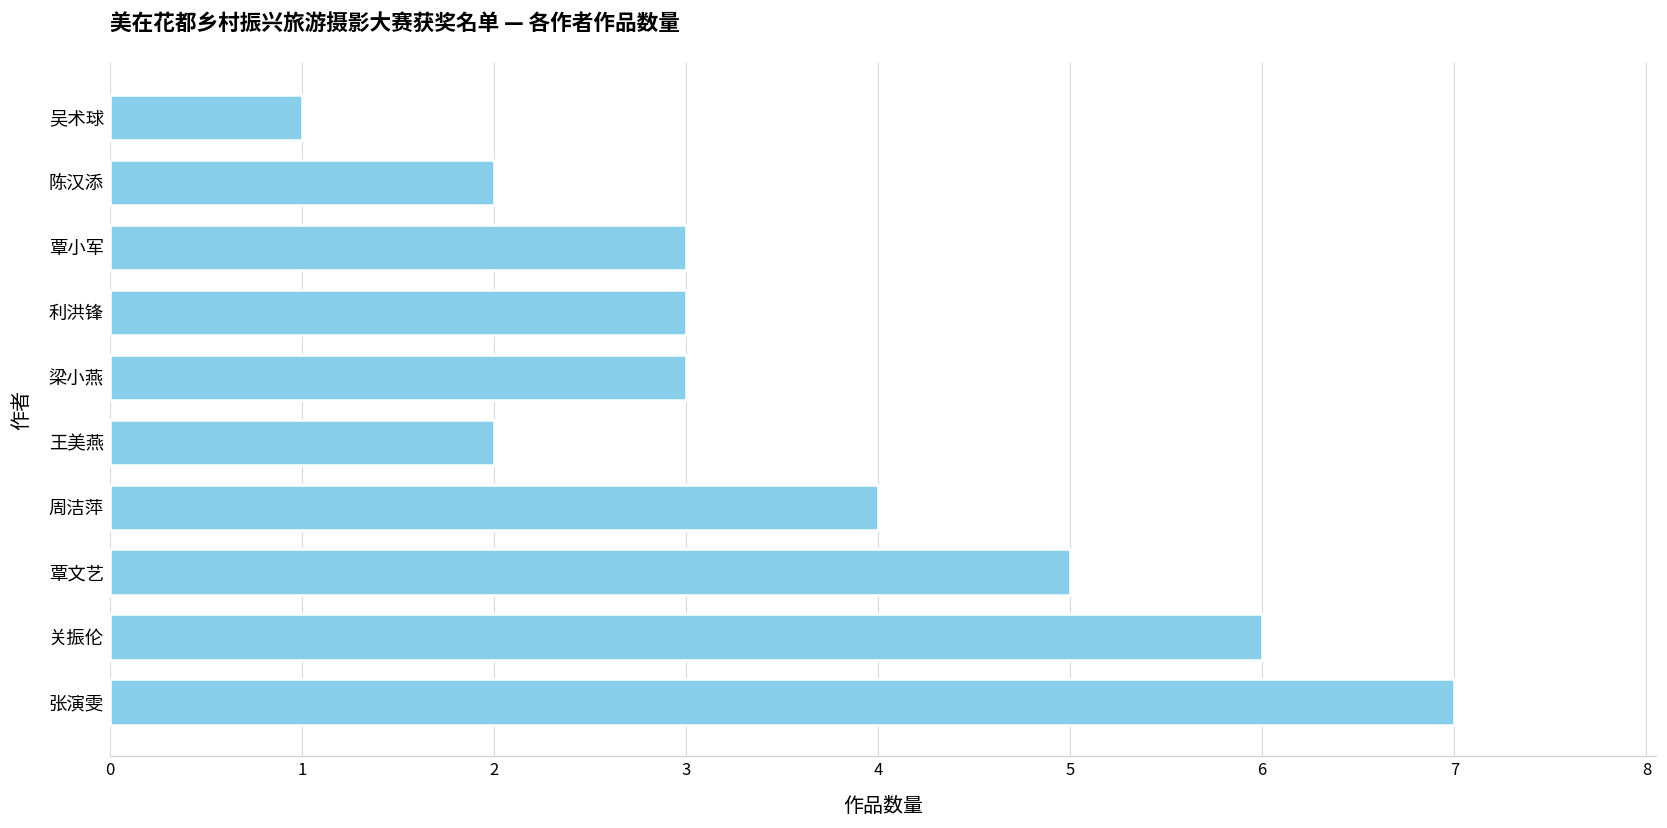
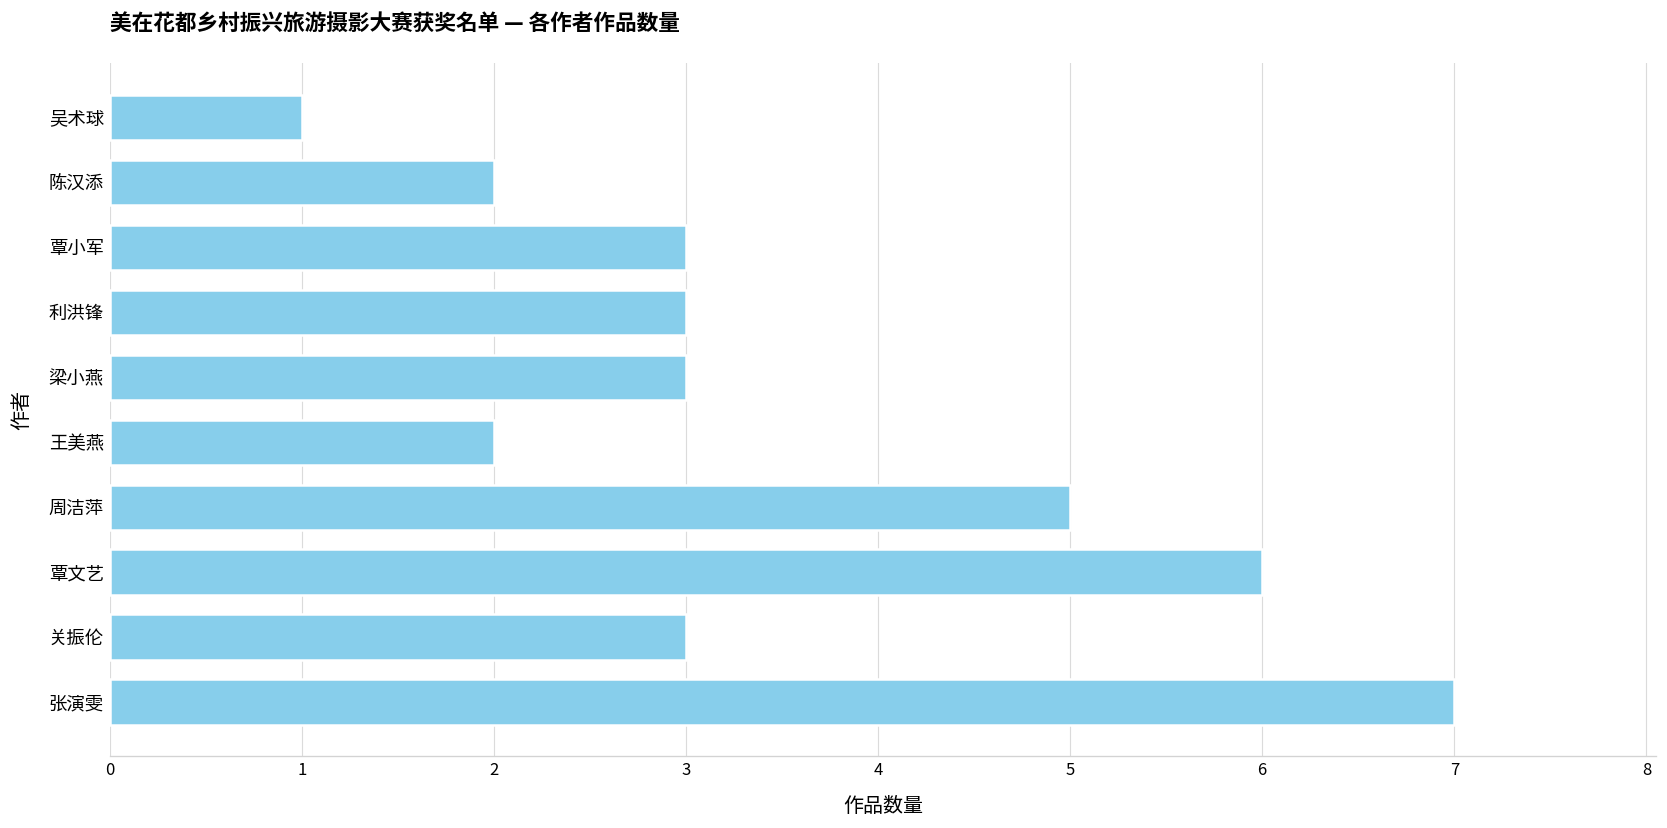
  {
    "吴术球": 1,
    "陈汉添": 2,
    "覃小军": 3,
    "利洪锋": 3,
    "梁小燕": 3,
    "王美燕": 2,
-   "周洁萍": 4,
-   "覃文艺": 5,
-   "关振伦": 6,
+   "周洁萍": 5,
+   "覃文艺": 6,
+   "关振伦": 3,
    "张演雯": 7
  }
